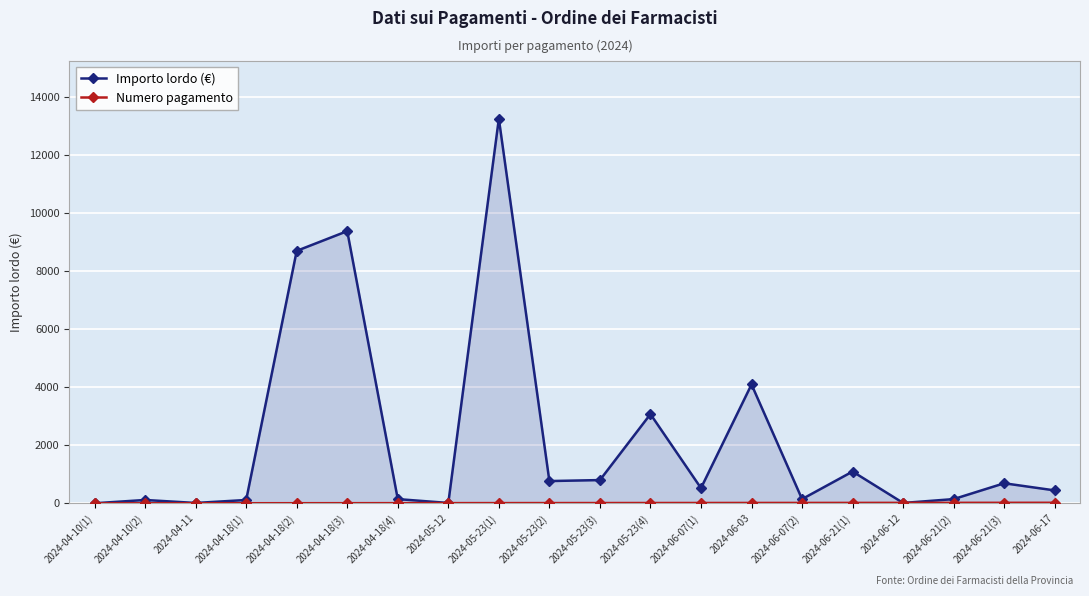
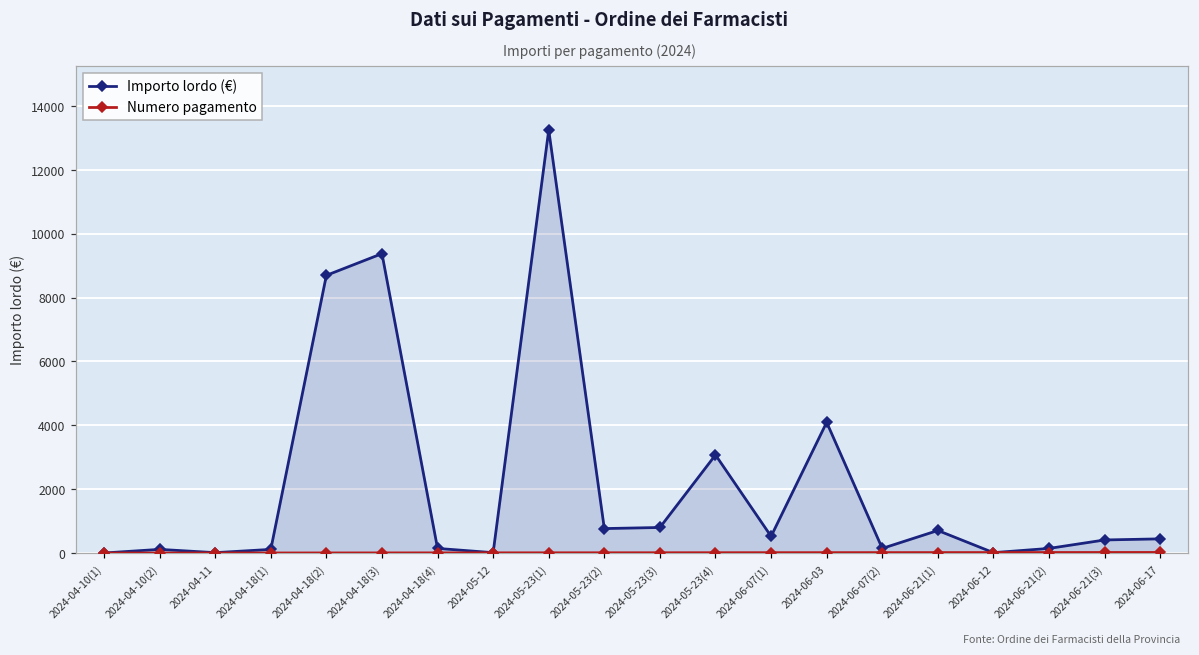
  {
    "Importo lordo (€)": {
      "2024-04-10(2)": 100,
      "2024-04-18(1)": 100,
      "2024-04-18(2)": 8700,
      "2024-04-18(3)": 9400,
      "2024-04-18(4)": 100,
      "2024-05-23(1)": 13300,
      "2024-05-23(2)": 800,
      "2024-05-23(3)": 800,
      "2024-05-23(4)": 3100,
      "2024-06-07(1)": 500,
      "2024-06-03": 4100,
      "2024-06-07(2)": 100,
-     "2024-06-21(1)": 1100,
+     "2024-06-21(1)": 700,
      "2024-06-21(2)": 100,
-     "2024-06-21(3)": 700,
+     "2024-06-21(3)": 400,
      "2024-06-17": 400
    },
    "Numero pagamento": {
      "2024-04-10(2)": 0,
      "2024-04-18(1)": 0,
      "2024-04-18(2)": 0,
      "2024-04-18(3)": 0,
      "2024-04-18(4)": 0,
      "2024-05-23(1)": 0,
      "2024-05-23(2)": 0,
      "2024-05-23(3)": 0,
      "2024-05-23(4)": 0,
      "2024-06-07(1)": 0,
      "2024-06-03": 0,
      "2024-06-07(2)": 0,
      "2024-06-21(1)": 0,
      "2024-06-21(2)": 0,
      "2024-06-21(3)": 0,
      "2024-06-17": 0
    }
  }
